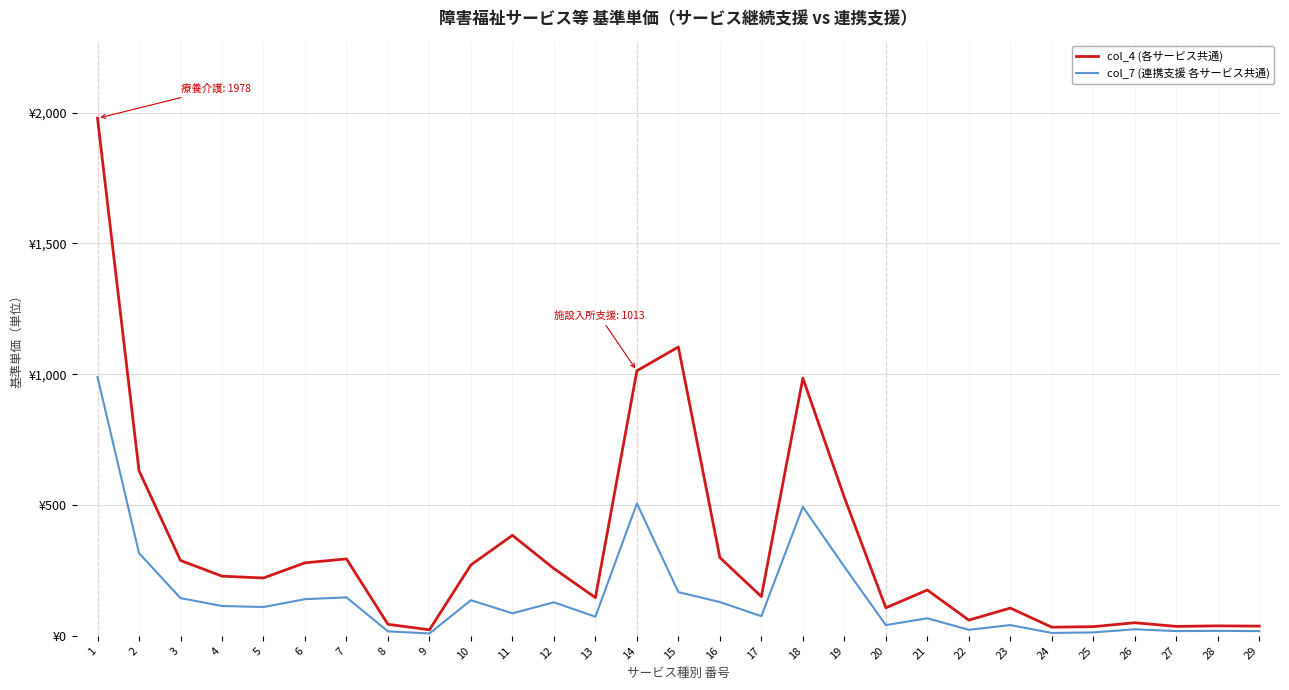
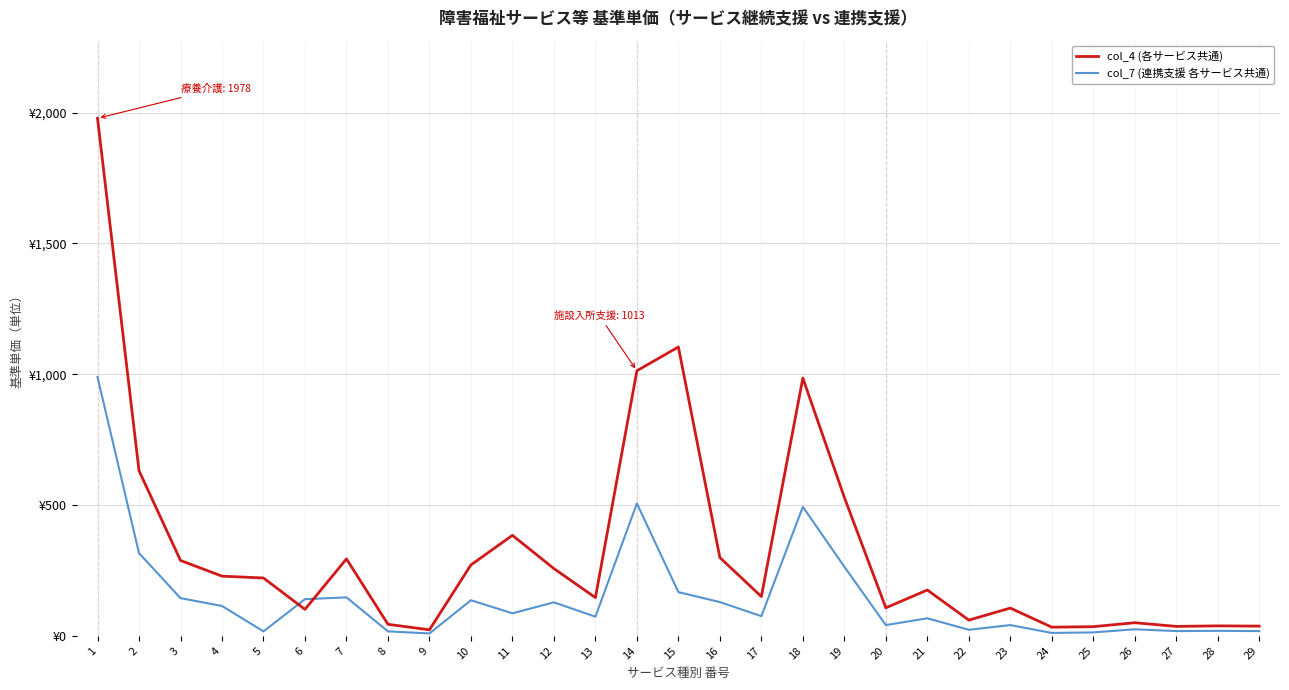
  {
    "col_4 (各サービス共通)": {
      "2": "¥630",
      "3": "¥290",
      "4": "¥230",
      "5": "¥220",
-     "6": "¥280",
+     "6": "¥100",
      "7": "¥290",
      "8": "¥40",
      "9": "¥20",
      "10": "¥270",
      "11": "¥380",
      "12": "¥260",
      "13": "¥150",
      "15": "¥1,100",
      "16": "¥300",
      "17": "¥150",
      "18": "¥990",
      "19": "¥530",
      "20": "¥110",
      "21": "¥180",
      "22": "¥60",
      "23": "¥110",
      "24": "¥30",
      "25": "¥40",
      "26": "¥50",
      "27": "¥40",
      "28": "¥40",
      "29": "¥40"
    },
    "col_7 (連携支援 各サービス共通)": {
      "1": "¥990",
      "2": "¥320",
      "3": "¥140",
      "4": "¥110",
-     "5": "¥110",
+     "5": "¥20",
      "6": "¥140",
      "7": "¥150",
      "8": "¥20",
      "9": "¥10",
      "10": "¥140",
      "11": "¥90",
      "12": "¥130",
      "13": "¥70",
      "14": "¥510",
      "15": "¥170",
      "16": "¥130",
      "17": "¥80",
      "18": "¥490",
      "19": "¥260",
      "20": "¥40",
      "21": "¥70",
      "22": "¥20",
      "23": "¥40",
      "24": "¥10",
      "25": "¥10",
      "26": "¥30",
      "27": "¥20",
      "28": "¥20",
      "29": "¥20"
    }
  }
